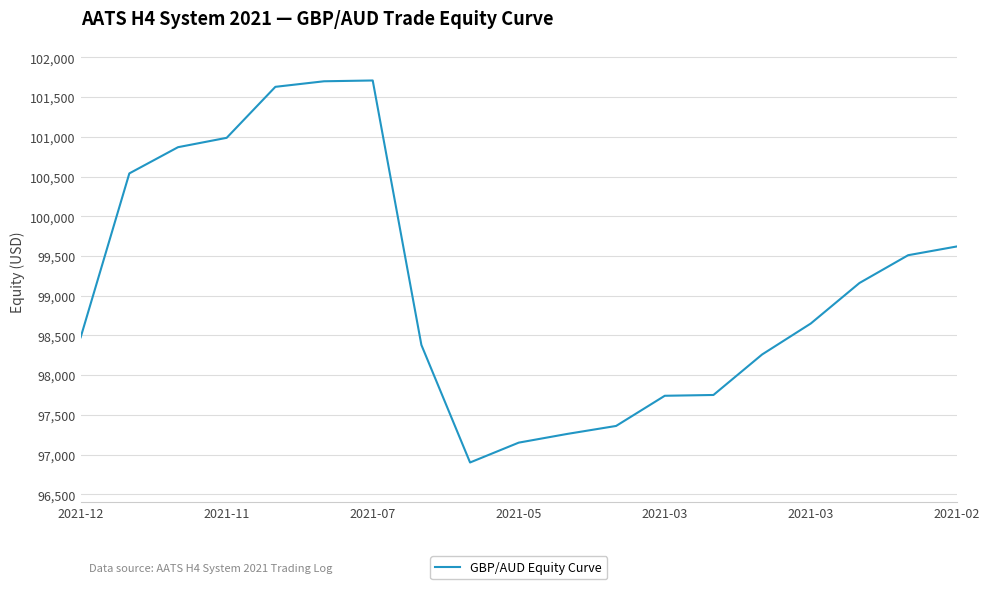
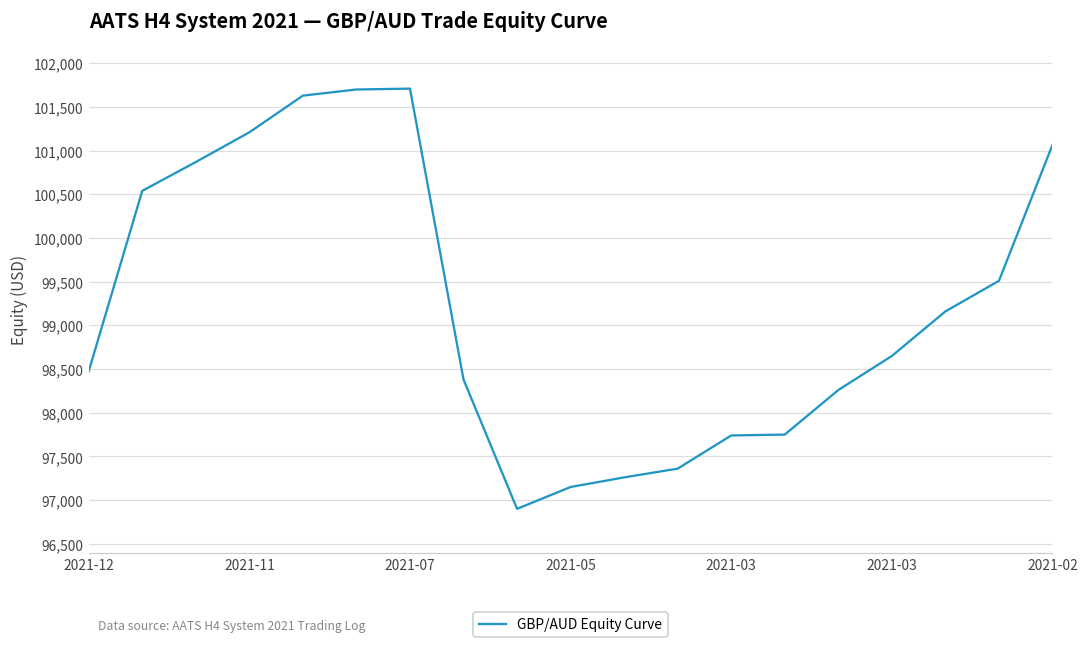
  {
    "2021-12": "98,500",
-   "2021-11": "101,000",
+   "2021-11": "101,200",
    "2021-07": "101,700",
    "2021-05": "97,200",
-   "2021-02": "99,600"
+   "2021-02": "101,100"
  }
